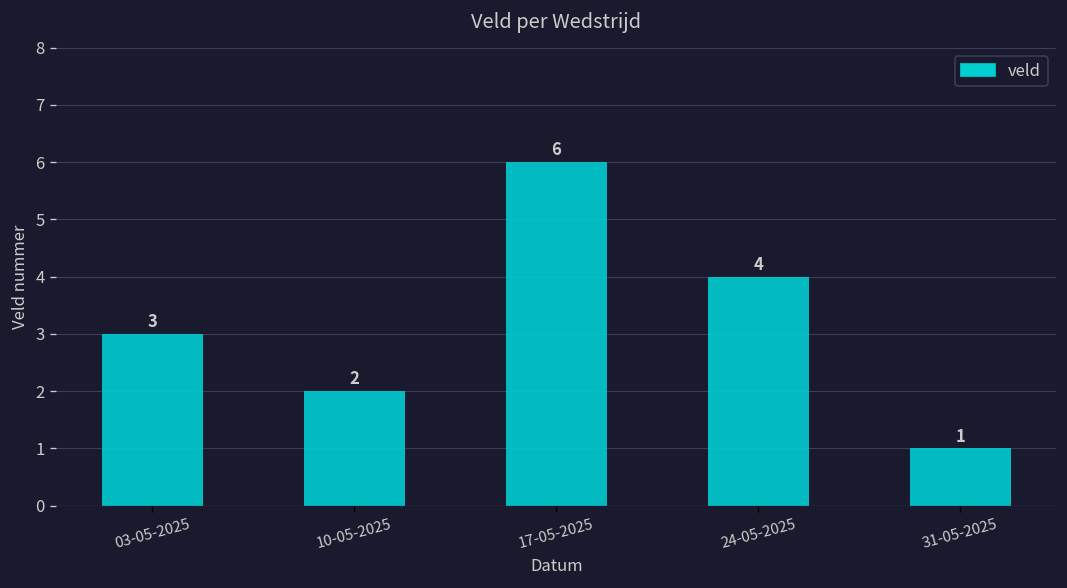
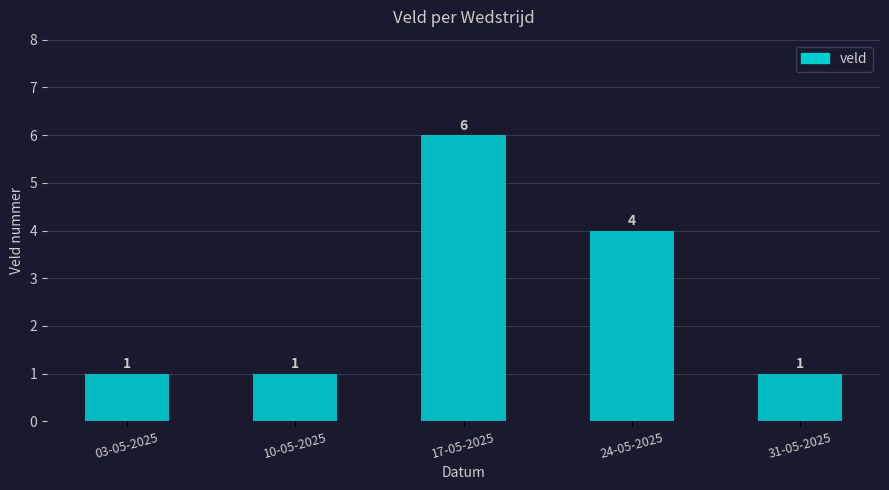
  {
-   "03-05-2025": 3,
-   "10-05-2025": 2,
+   "03-05-2025": 1,
+   "10-05-2025": 1,
    "17-05-2025": 6,
    "24-05-2025": 4,
    "31-05-2025": 1
  }
